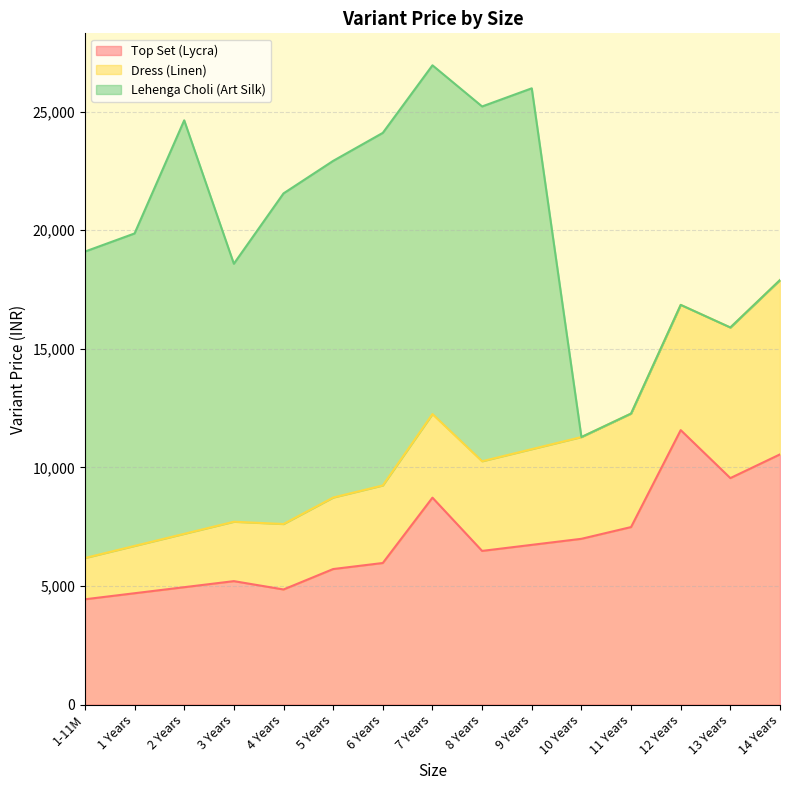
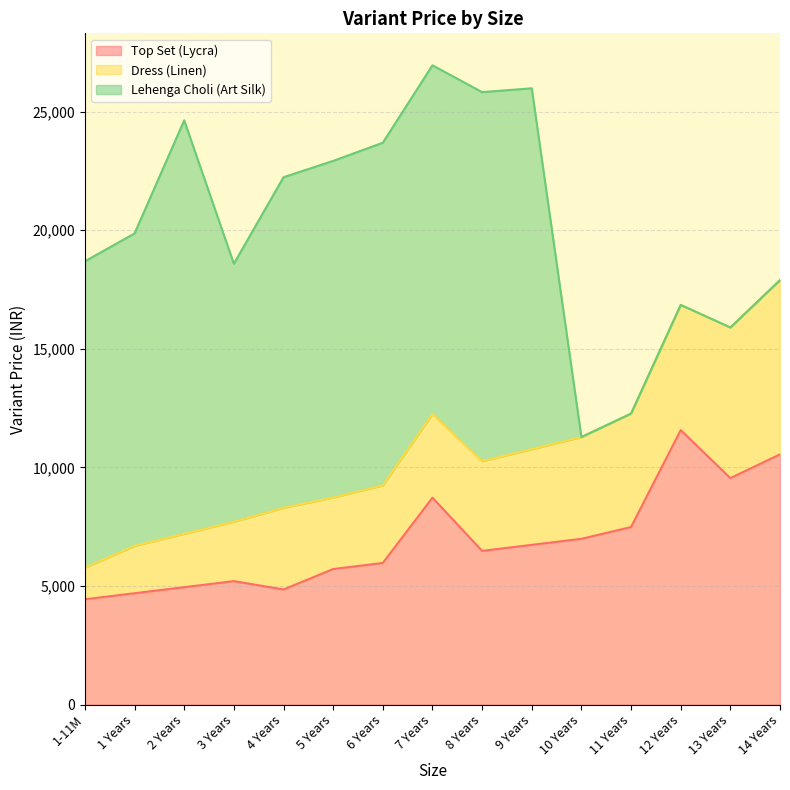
  {
    "Top Set (Lycra)": {
      "1-11M": "4,400",
      "1 Years": "4,700",
      "2 Years": "5,000",
      "3 Years": "5,200",
      "4 Years": "4,900",
      "5 Years": "5,700",
      "6 Years": "6,000",
      "7 Years": "8,700",
      "8 Years": "6,500",
      "9 Years": "6,700",
      "10 Years": "7,000",
      "11 Years": "7,500",
      "12 Years": "11,600",
      "13 Years": "9,600",
      "14 Years": "10,600"
    },
    "Dress (Linen)": {
-     "1-11M": "1,700",
+     "1-11M": "1,300",
      "1 Years": "2,000",
      "2 Years": "2,300",
      "3 Years": "2,500",
-     "4 Years": "2,800",
+     "4 Years": "3,400",
      "5 Years": "3,000",
      "6 Years": "3,300",
      "7 Years": "3,500",
      "8 Years": "3,800",
      "9 Years": "4,000"
    },
    "Lehenga Choli (Art Silk)": {
      "1-11M": "12,900",
      "1 Years": "13,200",
      "2 Years": "17,400",
      "3 Years": "10,900",
      "4 Years": "13,900",
      "5 Years": "14,200",
-     "6 Years": "14,900",
+     "6 Years": "14,500",
      "7 Years": "14,700",
-     "8 Years": "15,000",
+     "8 Years": "15,600",
      "9 Years": "15,200"
    }
  }
